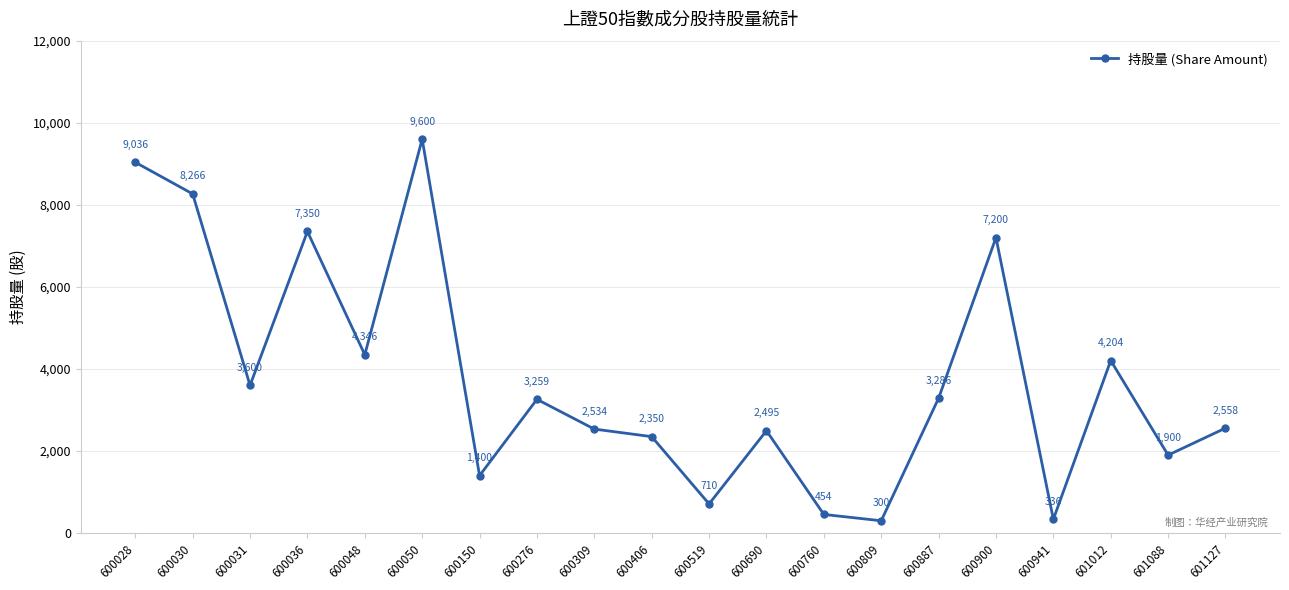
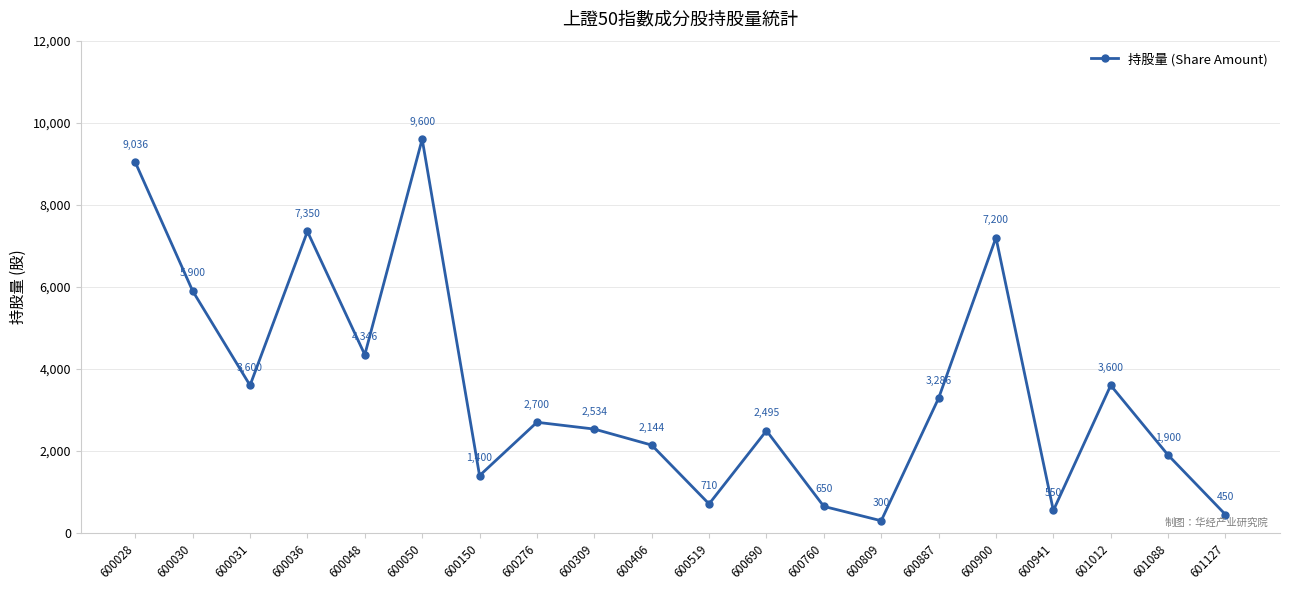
  {
    "600028": "9,036",
-   "600030": "8,266",
+   "600030": "5,900",
    "600031": "3,600",
    "600036": "7,350",
    "600048": "4,346",
    "600050": "9,600",
    "600150": "1,400",
-   "600276": "3,259",
+   "600276": "2,700",
    "600309": "2,534",
-   "600406": "2,350",
+   "600406": "2,144",
    "600519": "710",
    "600690": "2,495",
-   "600760": "454",
+   "600760": "650",
    "600809": "300",
    "600887": "3,286",
    "600900": "7,200",
-   "600941": "336",
-   "601012": "4,204",
+   "600941": "550",
+   "601012": "3,600",
    "601088": "1,900",
-   "601127": "2,558"
+   "601127": "450"
  }
